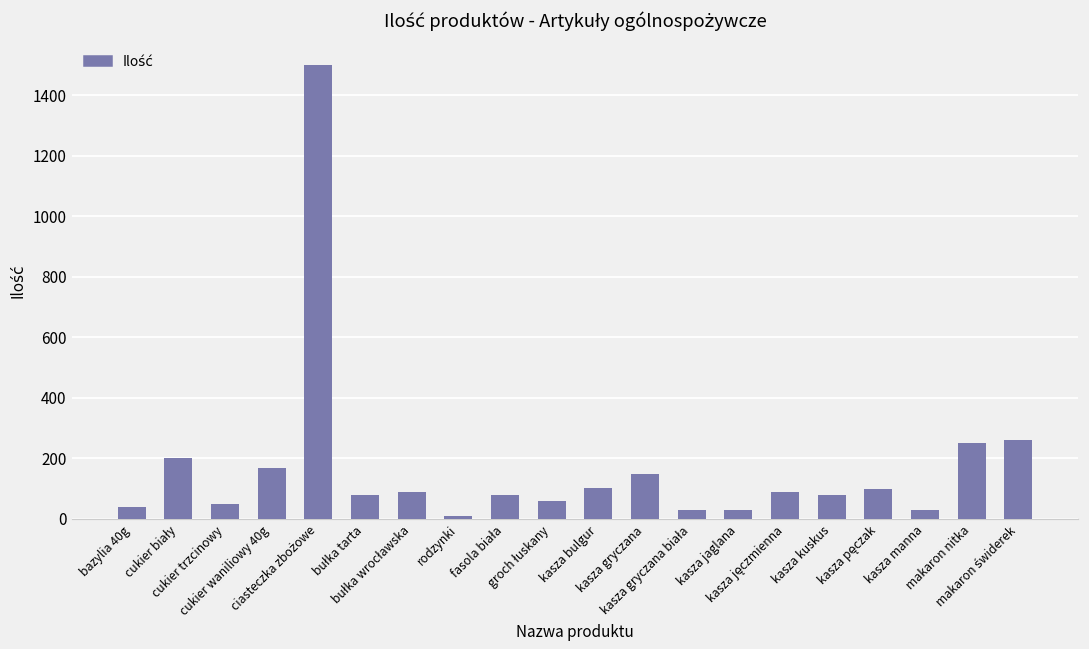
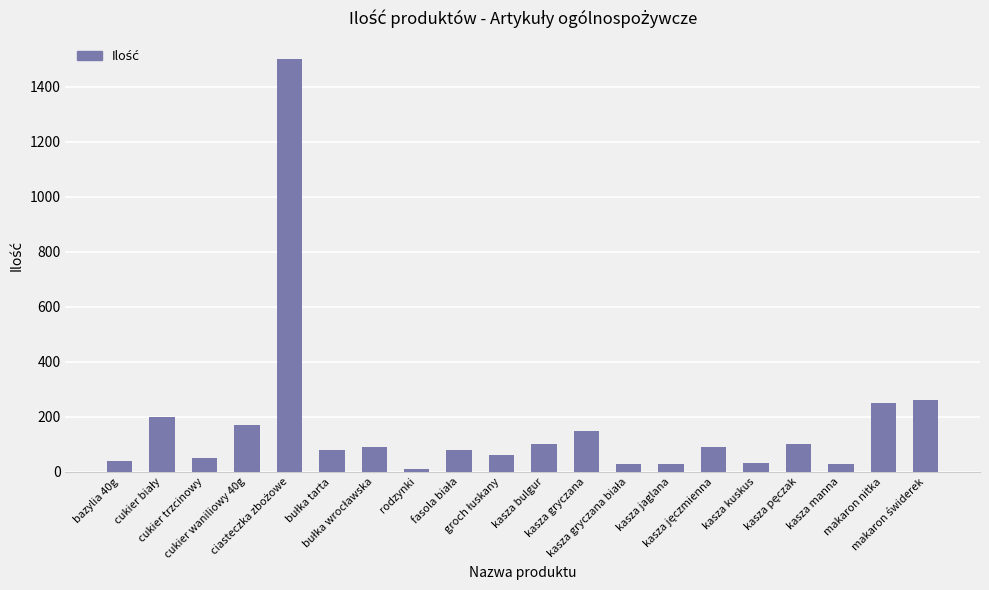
  {
    "bazylia 40g": 40,
    "cukier biały": 200,
    "cukier trzcinowy": 50,
    "cukier waniliowy 40g": 170,
    "ciasteczka zbożowe": 1500,
    "bułka tarta": 80,
    "bułka wrocławska": 90,
    "rodzynki": 10,
    "fasola biała": 80,
    "groch łuskany": 60,
    "kasza bulgur": 100,
    "kasza gryczana": 150,
    "kasza gryczana biała": 30,
    "kasza jaglana": 30,
    "kasza jęczmienna": 90,
-   "kasza kuskus": 80,
+   "kasza kuskus": 30,
    "kasza pęczak": 100,
    "kasza manna": 30,
    "makaron nitka": 250,
    "makaron świderek": 260
  }
